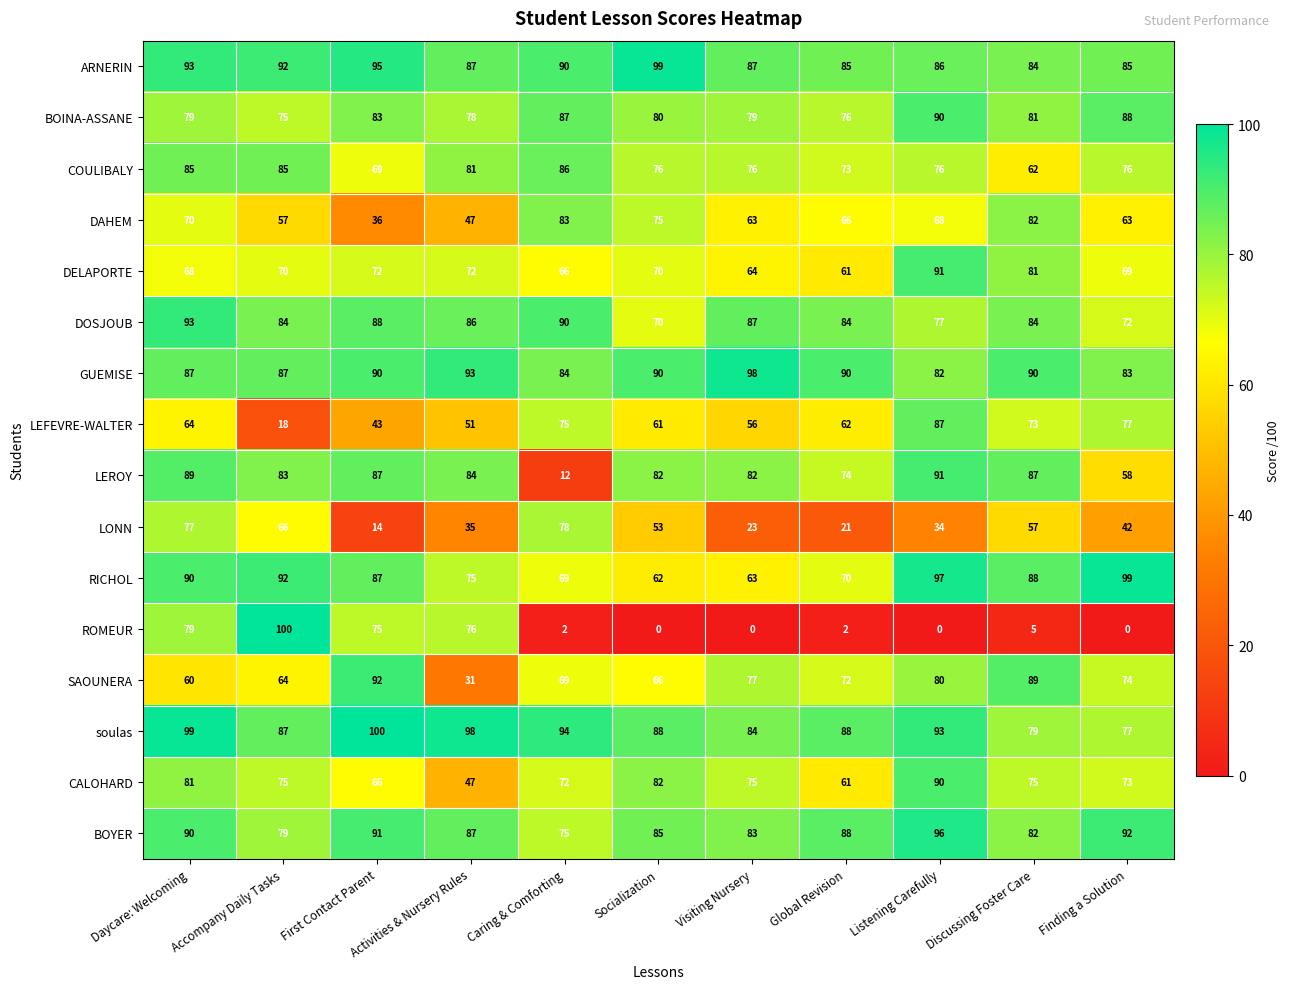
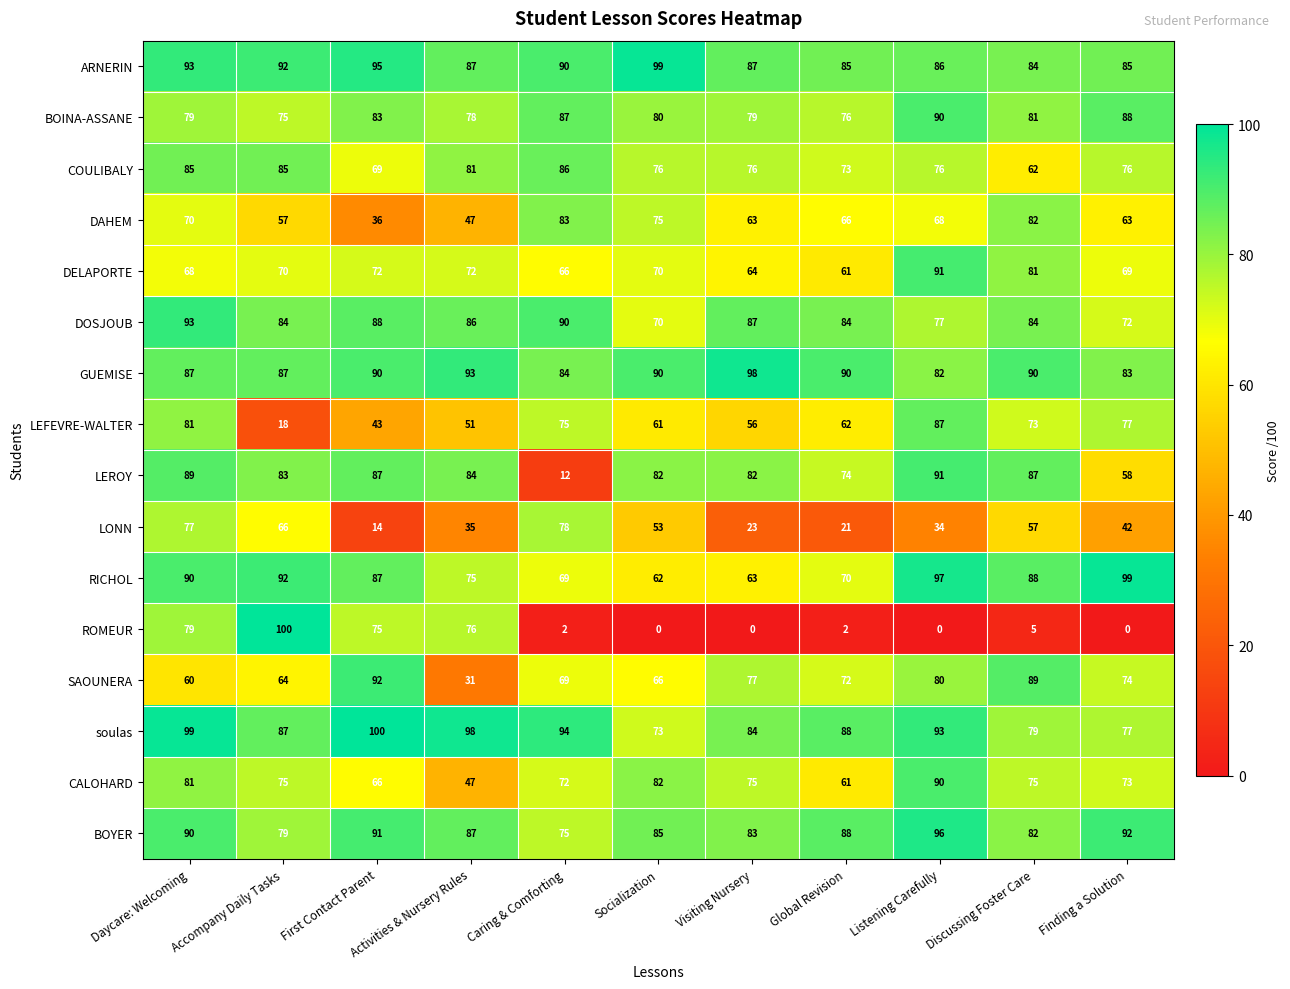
  {
    "ARNERIN": {
      "Daycare: Welcoming": 93,
      "Accompany Daily Tasks": 92,
      "First Contact Parent": 95,
      "Activities & Nursery Rules": 87,
      "Caring & Comforting": 90,
      "Socialization": 99,
      "Visiting Nursery": 87,
      "Global Revision": 85,
      "Listening Carefully": 86,
      "Discussing Foster Care": 84,
      "Finding a Solution": 85
    },
    "BOINA-ASSANE": {
      "Daycare: Welcoming": 79,
      "Accompany Daily Tasks": 75,
      "First Contact Parent": 83,
      "Activities & Nursery Rules": 78,
      "Caring & Comforting": 87,
      "Socialization": 80,
      "Visiting Nursery": 79,
      "Global Revision": 76,
      "Listening Carefully": 90,
      "Discussing Foster Care": 81,
      "Finding a Solution": 88
    },
    "COULIBALY": {
      "Daycare: Welcoming": 85,
      "Accompany Daily Tasks": 85,
      "First Contact Parent": 69,
      "Activities & Nursery Rules": 81,
      "Caring & Comforting": 86,
      "Socialization": 76,
      "Visiting Nursery": 76,
      "Global Revision": 73,
      "Listening Carefully": 76,
      "Discussing Foster Care": 62,
      "Finding a Solution": 76
    },
    "DAHEM": {
      "Daycare: Welcoming": 70,
      "Accompany Daily Tasks": 57,
      "First Contact Parent": 36,
      "Activities & Nursery Rules": 47,
      "Caring & Comforting": 83,
      "Socialization": 75,
      "Visiting Nursery": 63,
      "Global Revision": 66,
      "Listening Carefully": 68,
      "Discussing Foster Care": 82,
      "Finding a Solution": 63
    },
    "DELAPORTE": {
      "Daycare: Welcoming": 68,
      "Accompany Daily Tasks": 70,
      "First Contact Parent": 72,
      "Activities & Nursery Rules": 72,
      "Caring & Comforting": 66,
      "Socialization": 70,
      "Visiting Nursery": 64,
      "Global Revision": 61,
      "Listening Carefully": 91,
      "Discussing Foster Care": 81,
      "Finding a Solution": 69
    },
    "DOSJOUB": {
      "Daycare: Welcoming": 93,
      "Accompany Daily Tasks": 84,
      "First Contact Parent": 88,
      "Activities & Nursery Rules": 86,
      "Caring & Comforting": 90,
      "Socialization": 70,
      "Visiting Nursery": 87,
      "Global Revision": 84,
      "Listening Carefully": 77,
      "Discussing Foster Care": 84,
      "Finding a Solution": 72
    },
    "GUEMISE": {
      "Daycare: Welcoming": 87,
      "Accompany Daily Tasks": 87,
      "First Contact Parent": 90,
      "Activities & Nursery Rules": 93,
      "Caring & Comforting": 84,
      "Socialization": 90,
      "Visiting Nursery": 98,
      "Global Revision": 90,
      "Listening Carefully": 82,
      "Discussing Foster Care": 90,
      "Finding a Solution": 83
    },
    "LEFEVRE-WALTER": {
-     "Daycare: Welcoming": 64,
+     "Daycare: Welcoming": 81,
      "Accompany Daily Tasks": 18,
      "First Contact Parent": 43,
      "Activities & Nursery Rules": 51,
      "Caring & Comforting": 75,
      "Socialization": 61,
      "Visiting Nursery": 56,
      "Global Revision": 62,
      "Listening Carefully": 87,
      "Discussing Foster Care": 73,
      "Finding a Solution": 77
    },
    "LEROY": {
      "Daycare: Welcoming": 89,
      "Accompany Daily Tasks": 83,
      "First Contact Parent": 87,
      "Activities & Nursery Rules": 84,
      "Caring & Comforting": 12,
      "Socialization": 82,
      "Visiting Nursery": 82,
      "Global Revision": 74,
      "Listening Carefully": 91,
      "Discussing Foster Care": 87,
      "Finding a Solution": 58
    },
    "LONN": {
      "Daycare: Welcoming": 77,
      "Accompany Daily Tasks": 66,
      "First Contact Parent": 14,
      "Activities & Nursery Rules": 35,
      "Caring & Comforting": 78,
      "Socialization": 53,
      "Visiting Nursery": 23,
      "Global Revision": 21,
      "Listening Carefully": 34,
      "Discussing Foster Care": 57,
      "Finding a Solution": 42
    },
    "RICHOL": {
      "Daycare: Welcoming": 90,
      "Accompany Daily Tasks": 92,
      "First Contact Parent": 87,
      "Activities & Nursery Rules": 75,
      "Caring & Comforting": 69,
      "Socialization": 62,
      "Visiting Nursery": 63,
      "Global Revision": 70,
      "Listening Carefully": 97,
      "Discussing Foster Care": 88,
      "Finding a Solution": 99
    },
    "ROMEUR": {
      "Daycare: Welcoming": 79,
      "Accompany Daily Tasks": 100,
      "First Contact Parent": 75,
      "Activities & Nursery Rules": 76,
      "Caring & Comforting": 2,
      "Socialization": 0,
      "Visiting Nursery": 0,
      "Global Revision": 2,
      "Listening Carefully": 0,
      "Discussing Foster Care": 5,
      "Finding a Solution": 0
    },
    "SAOUNERA": {
      "Daycare: Welcoming": 60,
      "Accompany Daily Tasks": 64,
      "First Contact Parent": 92,
      "Activities & Nursery Rules": 31,
      "Caring & Comforting": 69,
      "Socialization": 66,
      "Visiting Nursery": 77,
      "Global Revision": 72,
      "Listening Carefully": 80,
      "Discussing Foster Care": 89,
      "Finding a Solution": 74
    },
    "soulas": {
      "Daycare: Welcoming": 99,
      "Accompany Daily Tasks": 87,
      "First Contact Parent": 100,
      "Activities & Nursery Rules": 98,
      "Caring & Comforting": 94,
-     "Socialization": 88,
+     "Socialization": 73,
      "Visiting Nursery": 84,
      "Global Revision": 88,
      "Listening Carefully": 93,
      "Discussing Foster Care": 79,
      "Finding a Solution": 77
    },
    "CALOHARD": {
      "Daycare: Welcoming": 81,
      "Accompany Daily Tasks": 75,
      "First Contact Parent": 66,
      "Activities & Nursery Rules": 47,
      "Caring & Comforting": 72,
      "Socialization": 82,
      "Visiting Nursery": 75,
      "Global Revision": 61,
      "Listening Carefully": 90,
      "Discussing Foster Care": 75,
      "Finding a Solution": 73
    },
    "BOYER": {
      "Daycare: Welcoming": 90,
      "Accompany Daily Tasks": 79,
      "First Contact Parent": 91,
      "Activities & Nursery Rules": 87,
      "Caring & Comforting": 75,
      "Socialization": 85,
      "Visiting Nursery": 83,
      "Global Revision": 88,
      "Listening Carefully": 96,
      "Discussing Foster Care": 82,
      "Finding a Solution": 92
    }
  }
